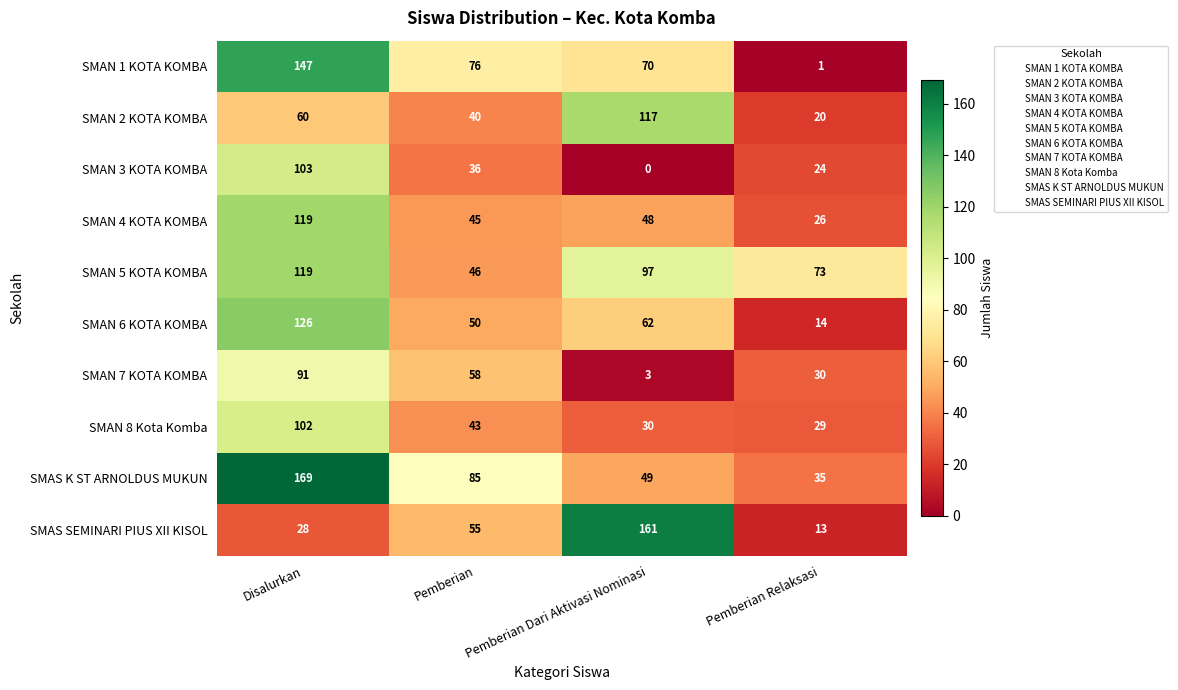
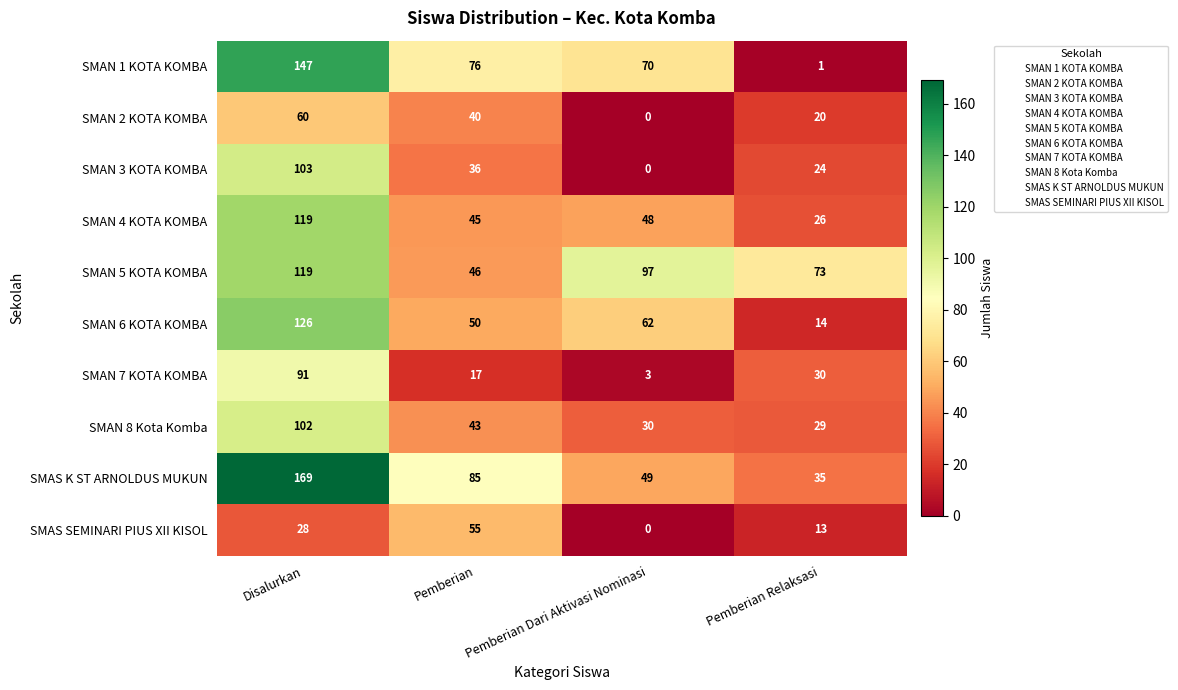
  {
    "SMAN 1 KOTA KOMBA": {
      "Disalurkan": 147,
      "Pemberian": 76,
      "Pemberian Dari Aktivasi Nominasi": 70,
      "Pemberian Relaksasi": 1
    },
    "SMAN 2 KOTA KOMBA": {
      "Disalurkan": 60,
      "Pemberian": 40,
-     "Pemberian Dari Aktivasi Nominasi": 117,
+     "Pemberian Dari Aktivasi Nominasi": 0,
      "Pemberian Relaksasi": 20
    },
    "SMAN 3 KOTA KOMBA": {
      "Disalurkan": 103,
      "Pemberian": 36,
      "Pemberian Dari Aktivasi Nominasi": 0,
      "Pemberian Relaksasi": 24
    },
    "SMAN 4 KOTA KOMBA": {
      "Disalurkan": 119,
      "Pemberian": 45,
      "Pemberian Dari Aktivasi Nominasi": 48,
      "Pemberian Relaksasi": 26
    },
    "SMAN 5 KOTA KOMBA": {
      "Disalurkan": 119,
      "Pemberian": 46,
      "Pemberian Dari Aktivasi Nominasi": 97,
      "Pemberian Relaksasi": 73
    },
    "SMAN 6 KOTA KOMBA": {
      "Disalurkan": 126,
      "Pemberian": 50,
      "Pemberian Dari Aktivasi Nominasi": 62,
      "Pemberian Relaksasi": 14
    },
    "SMAN 7 KOTA KOMBA": {
      "Disalurkan": 91,
-     "Pemberian": 58,
+     "Pemberian": 17,
      "Pemberian Dari Aktivasi Nominasi": 3,
      "Pemberian Relaksasi": 30
    },
    "SMAN 8 Kota Komba": {
      "Disalurkan": 102,
      "Pemberian": 43,
      "Pemberian Dari Aktivasi Nominasi": 30,
      "Pemberian Relaksasi": 29
    },
    "SMAS K ST ARNOLDUS MUKUN": {
      "Disalurkan": 169,
      "Pemberian": 85,
      "Pemberian Dari Aktivasi Nominasi": 49,
      "Pemberian Relaksasi": 35
    },
    "SMAS SEMINARI PIUS XII KISOL": {
      "Disalurkan": 28,
      "Pemberian": 55,
-     "Pemberian Dari Aktivasi Nominasi": 161,
+     "Pemberian Dari Aktivasi Nominasi": 0,
      "Pemberian Relaksasi": 13
    }
  }
